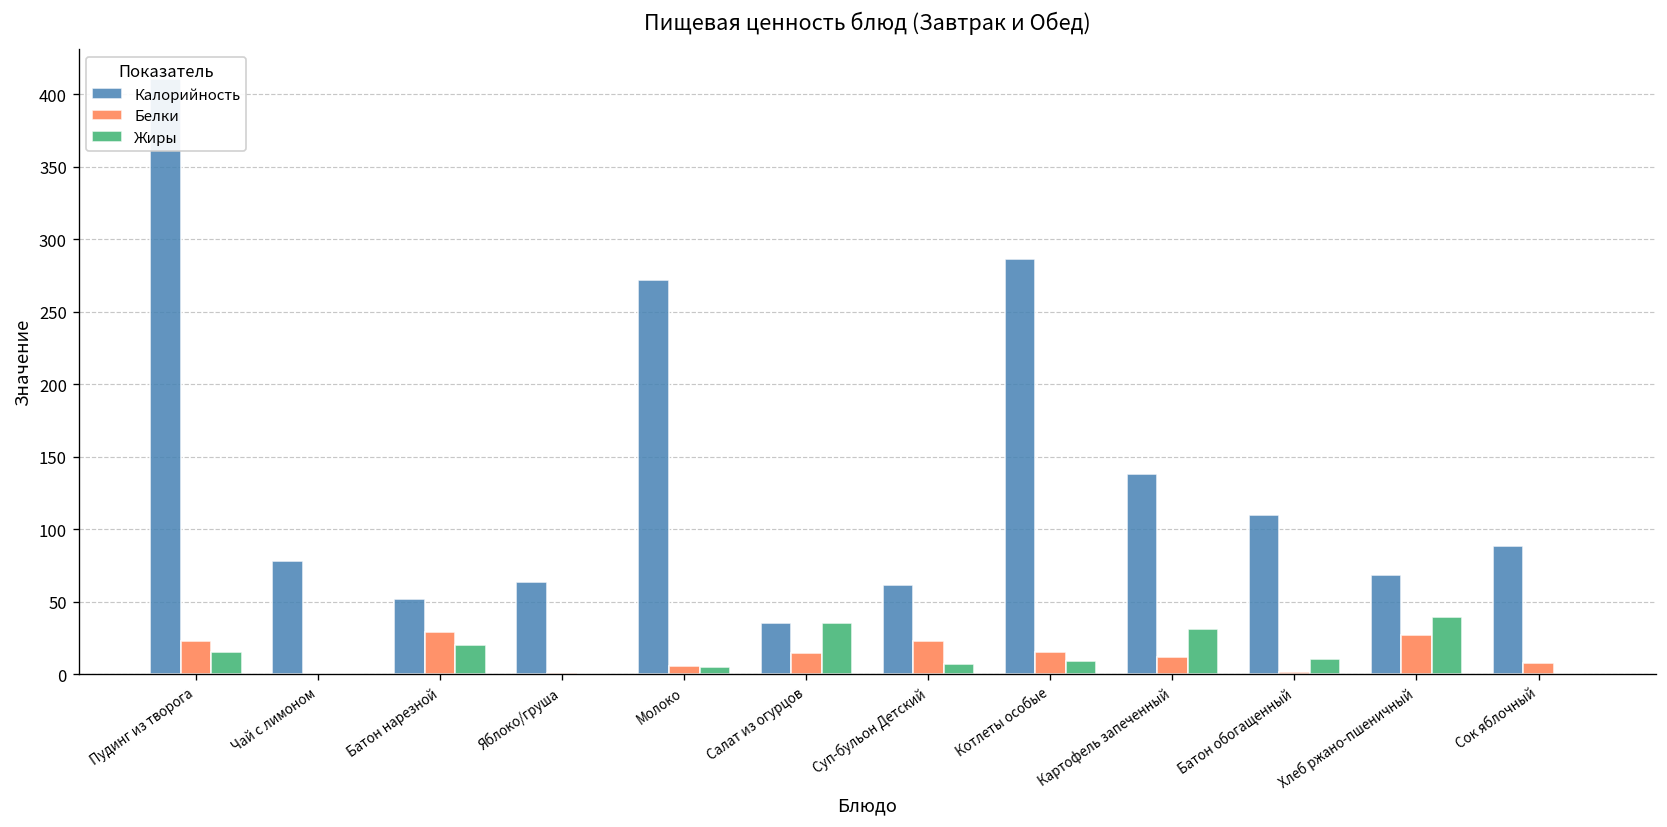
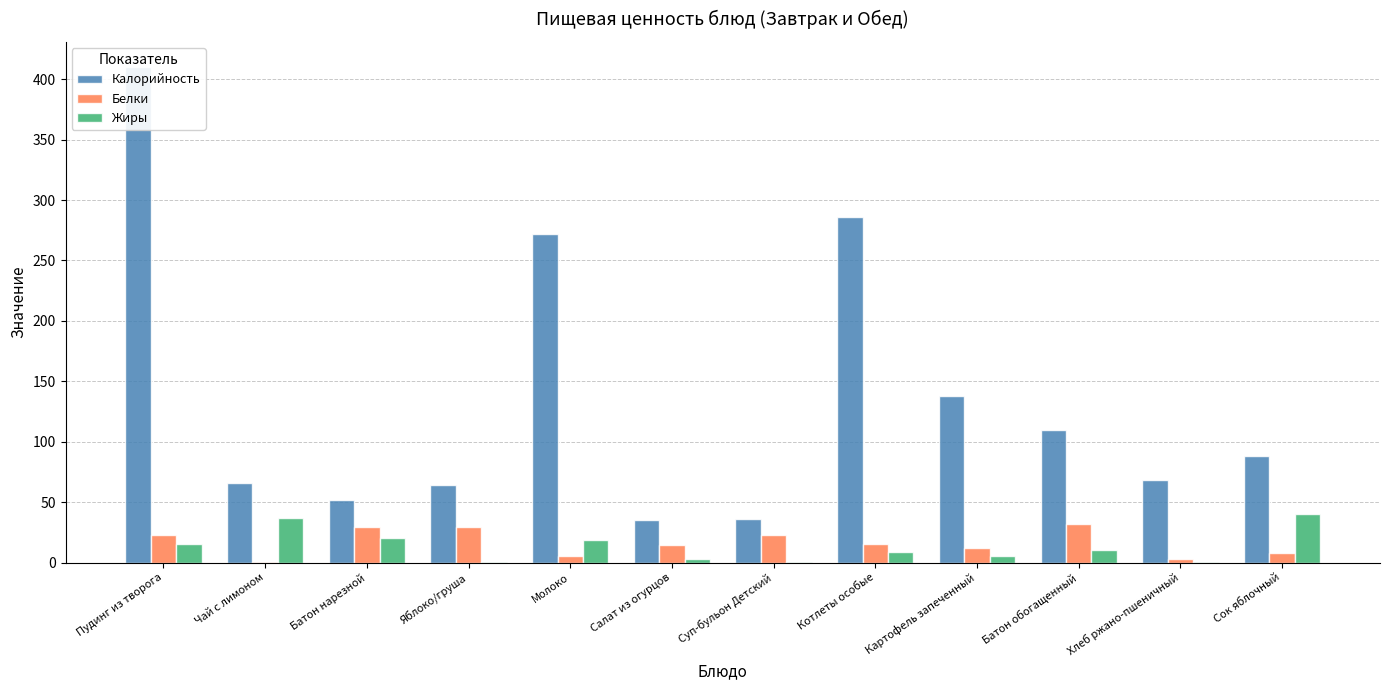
  {
    "Калорийность": {
-     "Чай с лимоном": 78,
+     "Чай с лимоном": 66,
      "Батон нарезной": 52,
      "Яблоко/груша": 64,
      "Молоко": 272,
      "Салат из огурцов": 35,
-     "Суп-бульон Детский": 61,
+     "Суп-бульон Детский": 36,
      "Котлеты особые": 286,
      "Картофель запеченный": 138,
      "Батон обогащенный": 110,
      "Хлеб ржано-пшеничный": 68,
      "Сок яблочный": 88
    },
    "Белки": {
      "Пудинг из творога": 23,
      "Батон нарезной": 29,
-     "Яблоко/груша": 0,
+     "Яблоко/груша": 29,
      "Молоко": 6,
      "Салат из огурцов": 14,
      "Суп-бульон Детский": 23,
      "Котлеты особые": 15,
      "Картофель запеченный": 12,
-     "Батон обогащенный": 2,
-     "Хлеб ржано-пшеничный": 27,
+     "Батон обогащенный": 32,
+     "Хлеб ржано-пшеничный": 3,
      "Сок яблочный": 8
    },
    "Жиры": {
      "Пудинг из творога": 15,
-     "Чай с лимоном": 0,
+     "Чай с лимоном": 37,
      "Батон нарезной": 20,
-     "Молоко": 5,
-     "Салат из огурцов": 35,
-     "Суп-бульон Детский": 7,
+     "Молоко": 18,
+     "Салат из огурцов": 3,
+     "Суп-бульон Детский": 0,
      "Котлеты особые": 9,
-     "Картофель запеченный": 31,
+     "Картофель запеченный": 6,
      "Батон обогащенный": 10,
-     "Хлеб ржано-пшеничный": 39,
-     "Сок яблочный": 0
+     "Хлеб ржано-пшеничный": 0,
+     "Сок яблочный": 40
    }
  }
